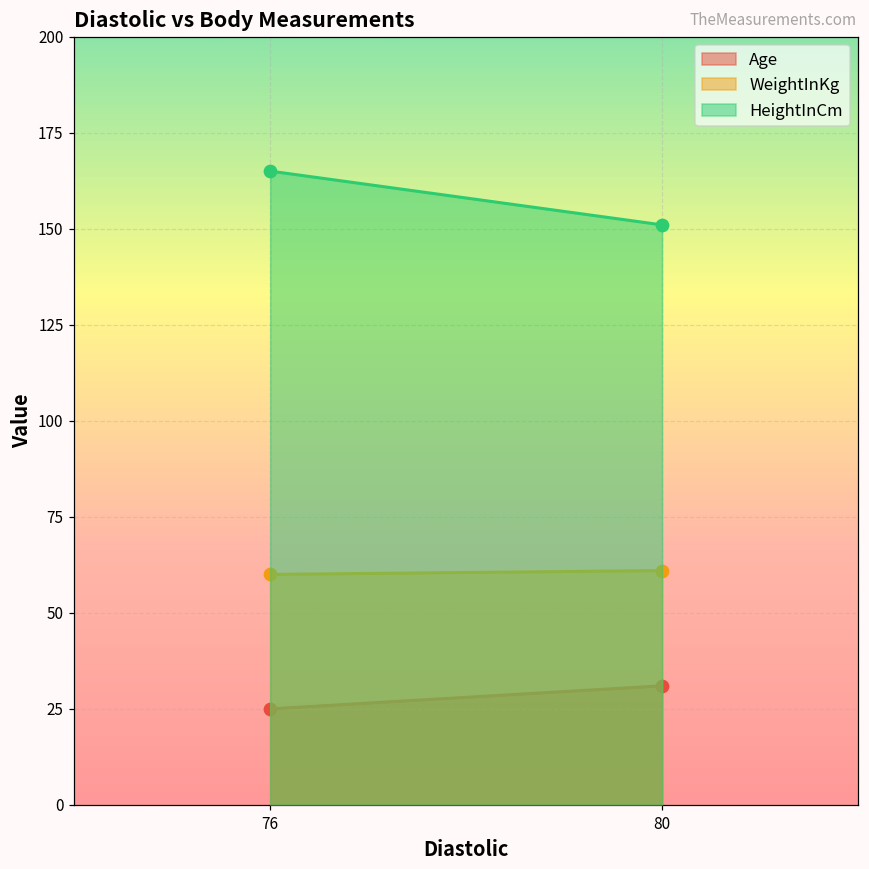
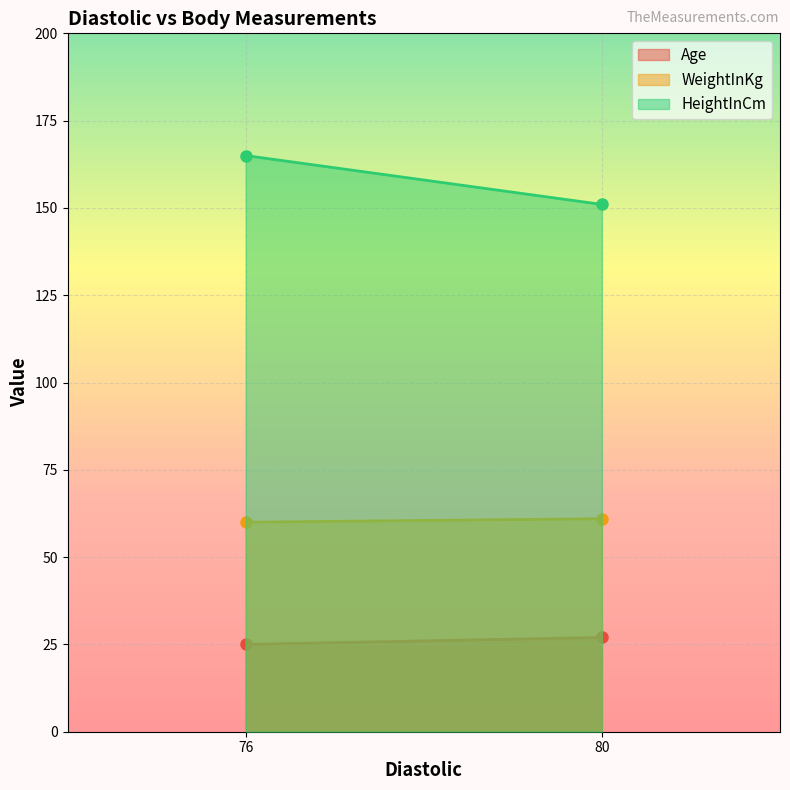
  {
    "Age": {
      "76": 25,
-     "80": 31
+     "80": 27
    },
    "WeightInKg": {
      "76": 60,
      "80": 61
    },
    "HeightInCm": {
      "76": 165,
      "80": 151
    }
  }
